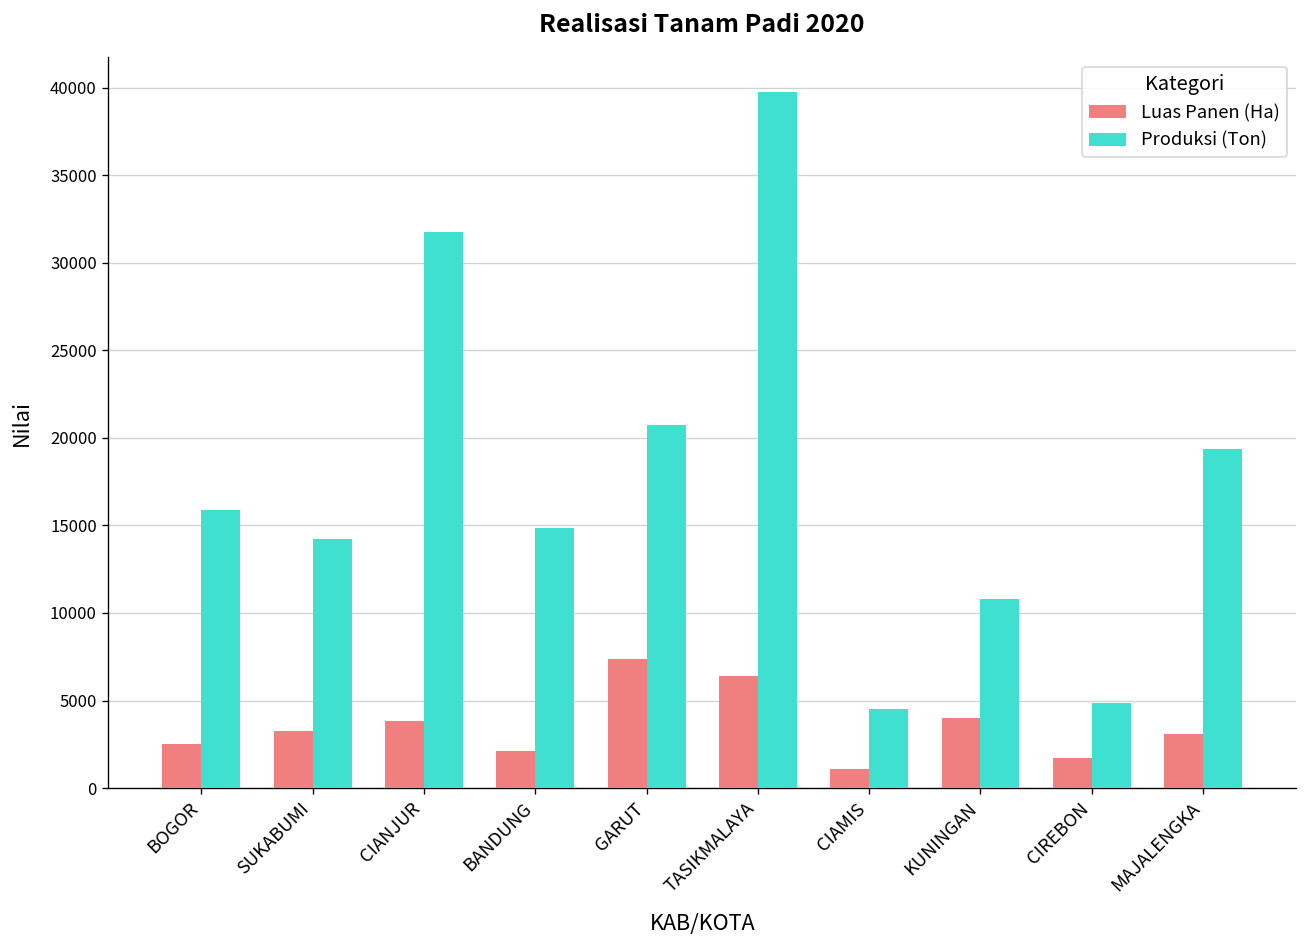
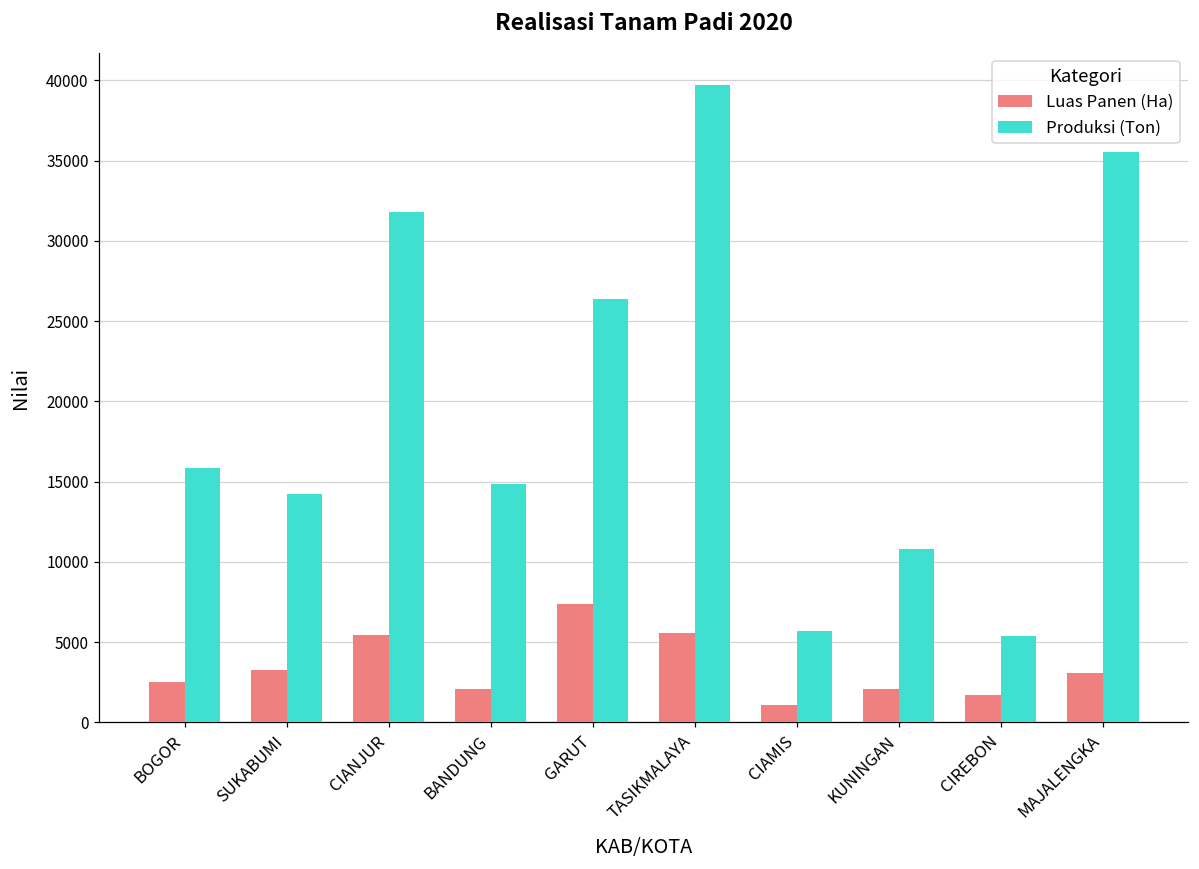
  {
    "Luas Panen (Ha)": {
      "BOGOR": 2500,
      "SUKABUMI": 3300,
-     "CIANJUR": 3900,
+     "CIANJUR": 5400,
      "BANDUNG": 2100,
      "GARUT": 7400,
-     "TASIKMALAYA": 6400,
+     "TASIKMALAYA": 5500,
      "CIAMIS": 1100,
-     "KUNINGAN": 4000,
+     "KUNINGAN": 2100,
      "CIREBON": 1700,
      "MAJALENGKA": 3100
    },
    "Produksi (Ton)": {
      "BOGOR": 15900,
      "SUKABUMI": 14200,
      "CIANJUR": 31800,
      "BANDUNG": 14900,
-     "GARUT": 20700,
+     "GARUT": 26400,
      "TASIKMALAYA": 39700,
-     "CIAMIS": 4500,
+     "CIAMIS": 5700,
      "KUNINGAN": 10800,
-     "CIREBON": 4800,
-     "MAJALENGKA": 19400
+     "CIREBON": 5400,
+     "MAJALENGKA": 35600
    }
  }
